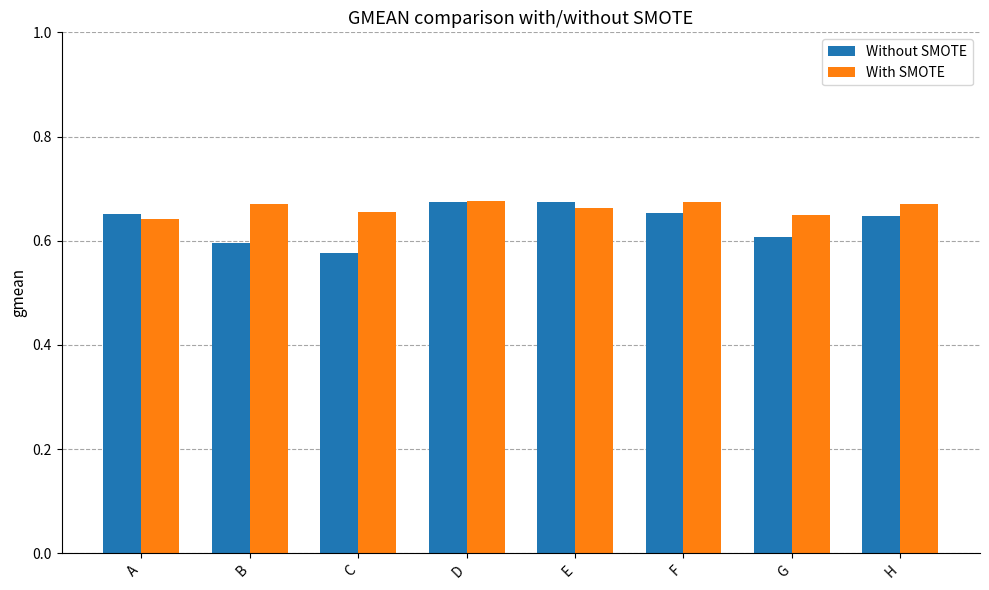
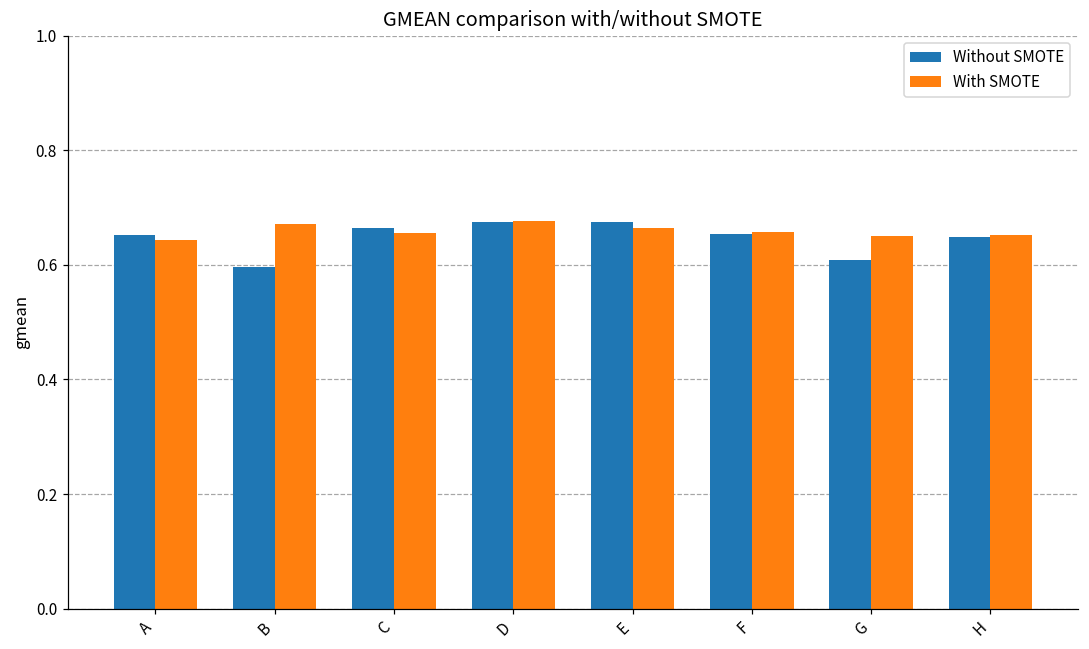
  {
    "Without SMOTE": {
      "A": 0.65,
      "B": 0.60,
-     "C": 0.58,
+     "C": 0.66,
      "D": 0.67,
      "E": 0.67,
      "F": 0.65,
      "G": 0.61,
      "H": 0.65
    },
    "With SMOTE": {
      "A": 0.64,
      "B": 0.67,
      "C": 0.66,
      "D": 0.68,
      "E": 0.66,
-     "F": 0.67,
+     "F": 0.66,
      "G": 0.65,
-     "H": 0.67
+     "H": 0.65
    }
  }
